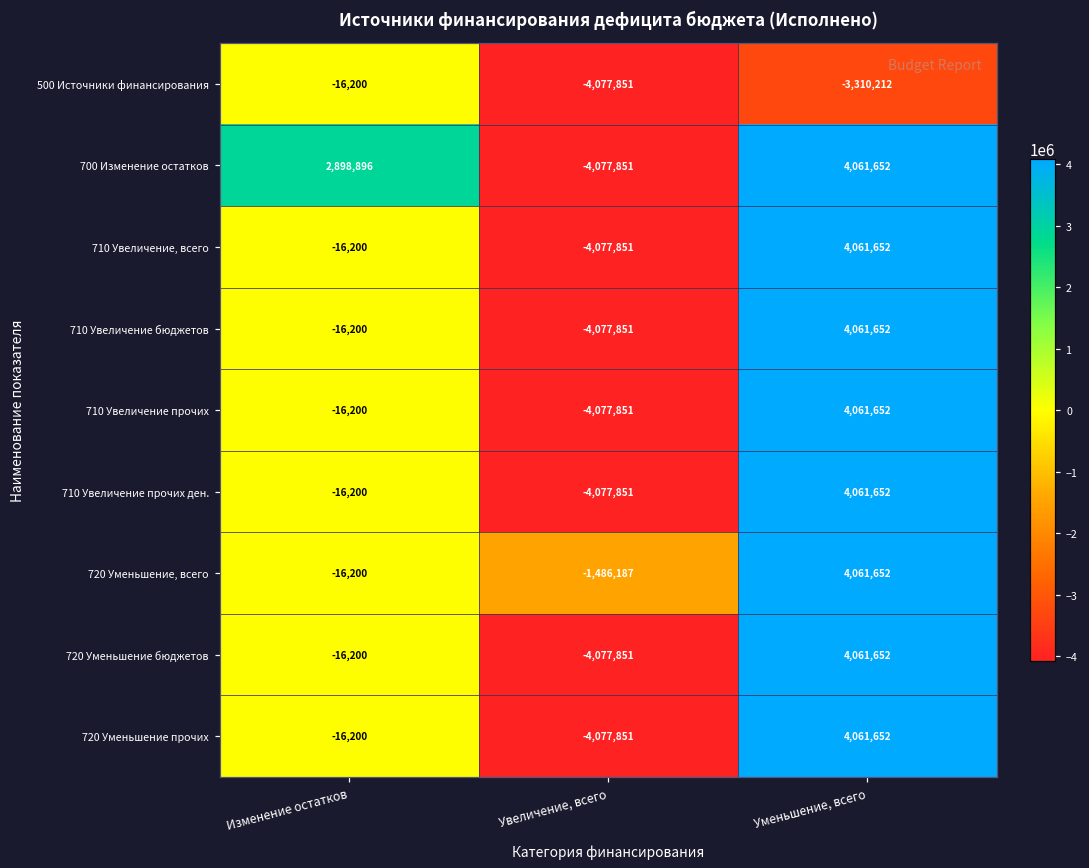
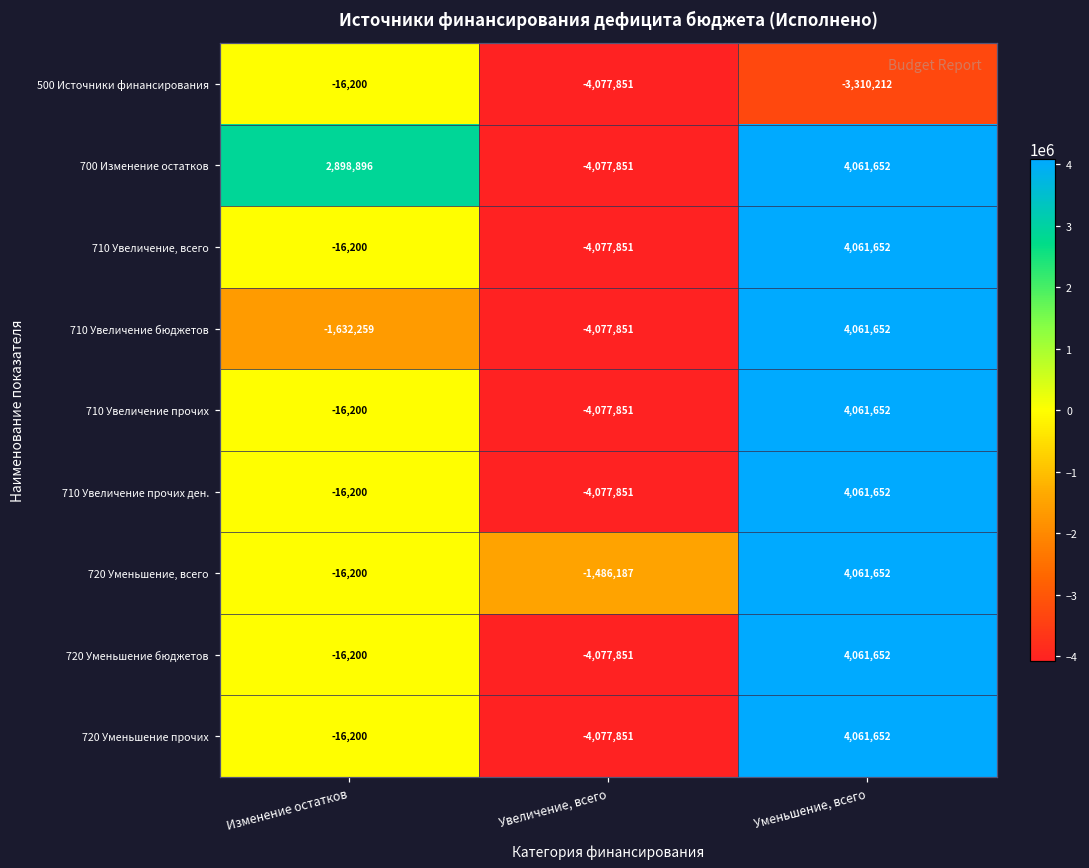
  {
    "500 Источники финансирования": {
      "Изменение остатков": "-16,200",
      "Увеличение, всего": "-4,077,851"
    },
    "700 Изменение остатков": {
      "Изменение остатков": "2,898,896",
      "Увеличение, всего": "-4,077,851",
      "Уменьшение, всего": "4,061,652"
    },
    "710 Увеличение, всего": {
      "Изменение остатков": "-16,200",
      "Увеличение, всего": "-4,077,851",
      "Уменьшение, всего": "4,061,652"
    },
    "710 Увеличение бюджетов": {
-     "Изменение остатков": "-16,200",
+     "Изменение остатков": "-1,632,259",
      "Увеличение, всего": "-4,077,851",
      "Уменьшение, всего": "4,061,652"
    },
    "710 Увеличение прочих": {
      "Изменение остатков": "-16,200",
      "Увеличение, всего": "-4,077,851",
      "Уменьшение, всего": "4,061,652"
    },
    "710 Увеличение прочих ден.": {
      "Изменение остатков": "-16,200",
      "Увеличение, всего": "-4,077,851",
      "Уменьшение, всего": "4,061,652"
    },
    "720 Уменьшение, всего": {
      "Изменение остатков": "-16,200",
      "Увеличение, всего": "-1,486,187",
      "Уменьшение, всего": "4,061,652"
    },
    "720 Уменьшение бюджетов": {
      "Изменение остатков": "-16,200",
      "Увеличение, всего": "-4,077,851",
      "Уменьшение, всего": "4,061,652"
    },
    "720 Уменьшение прочих": {
      "Изменение остатков": "-16,200",
      "Увеличение, всего": "-4,077,851",
      "Уменьшение, всего": "4,061,652"
    }
  }
